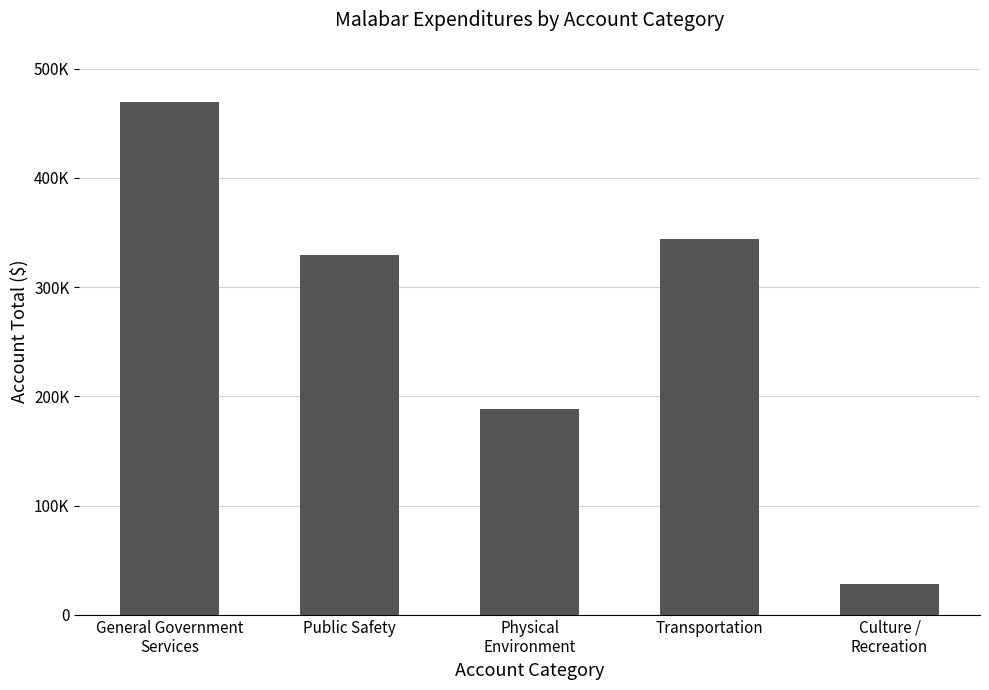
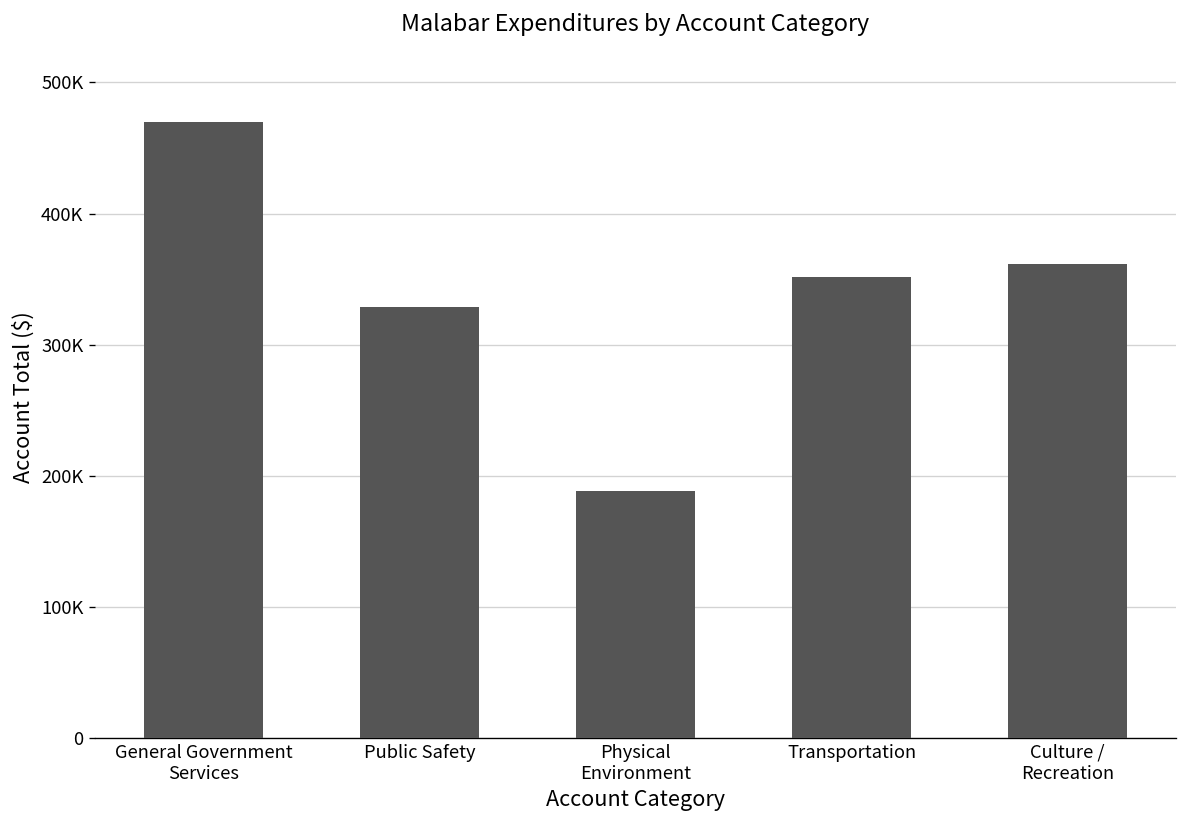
  {
    "General Government Services": 470000,
    "Public Safety": 329000,
    "Physical Environment": 188000,
-   "Transportation": 344000,
-   "Culture / Recreation": 28000
+   "Transportation": 352000,
+   "Culture / Recreation": 362000
  }
